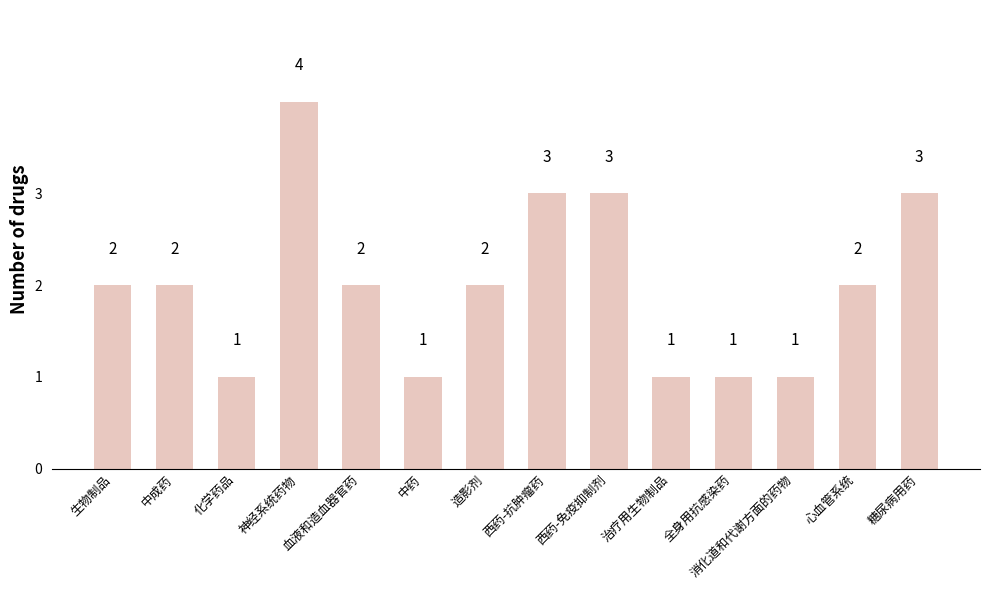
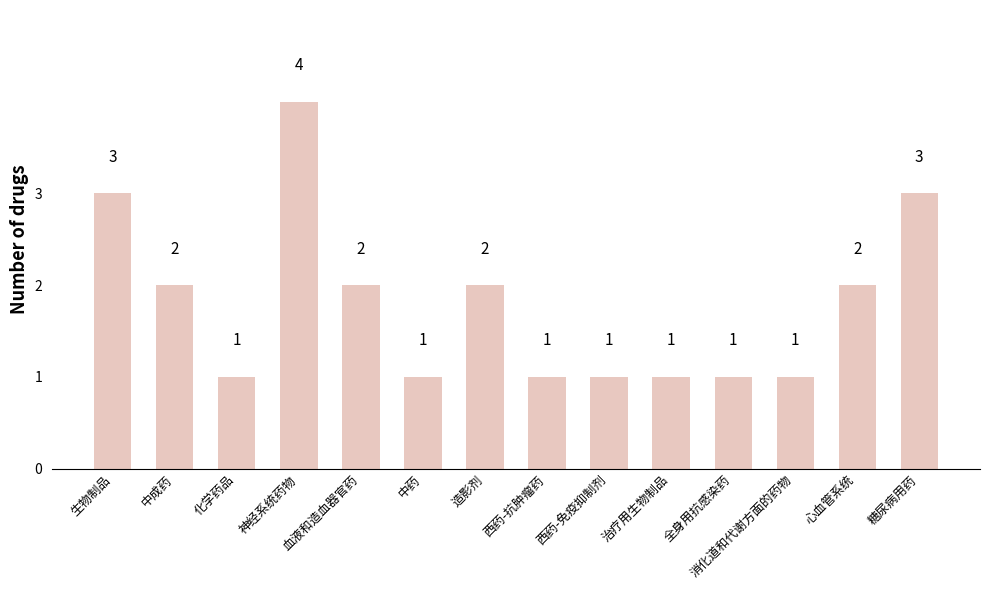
  {
-   "生物制品": 2,
-   "西药-抗肿瘤药": 3,
-   "西药-免疫抑制剂": 3
+   "生物制品": 3,
+   "西药-抗肿瘤药": 1,
+   "西药-免疫抑制剂": 1
  }
